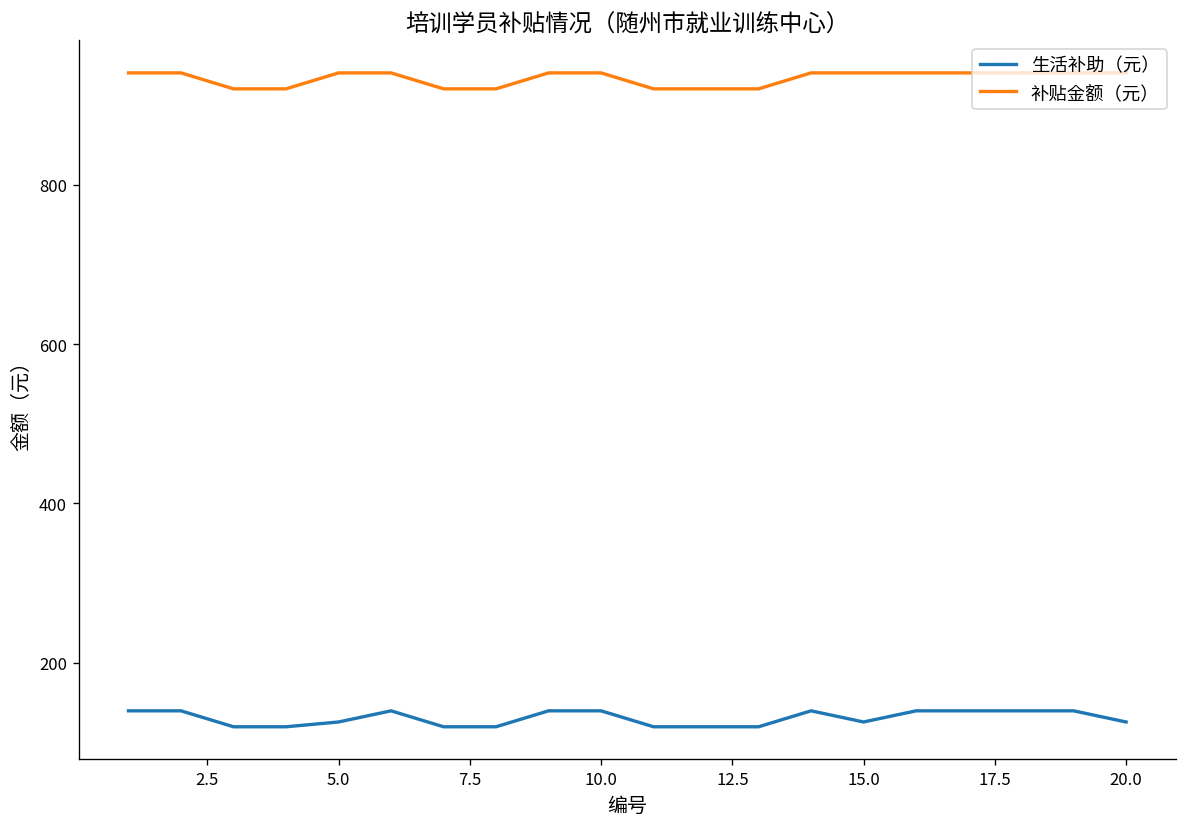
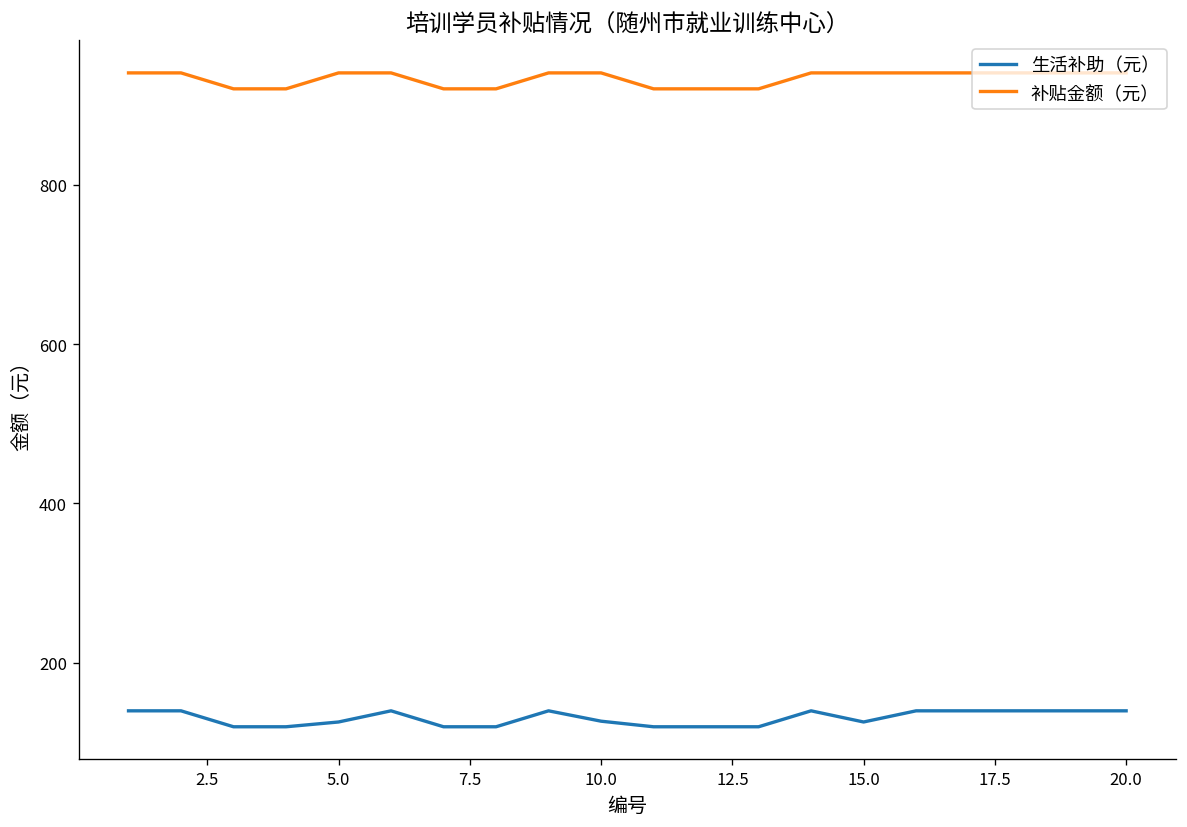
  {
    "生活补助（元）": {
      "5.0": 130,
-     "10.0": 140,
+     "10.0": 130,
      "15.0": 130,
-     "20.0": 130
+     "20.0": 140
    },
    "补贴金额（元）": {
      "5.0": 940,
      "10.0": 940,
      "15.0": 940
    }
  }
